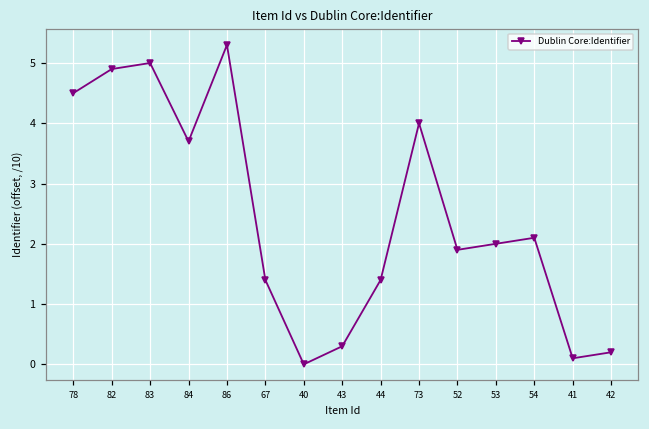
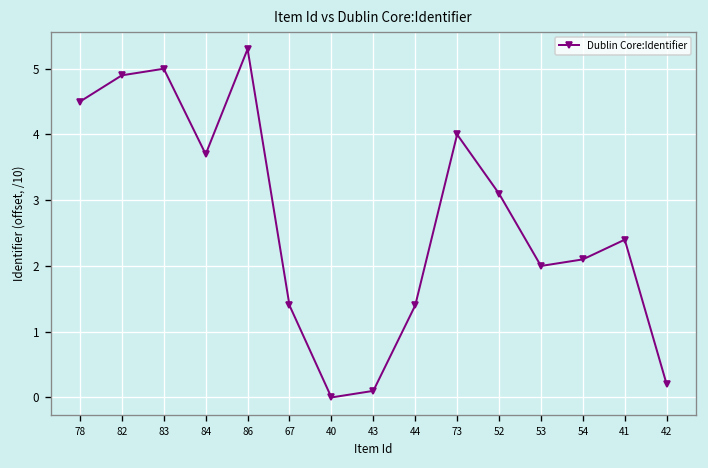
  {
    "78": 4.5,
    "82": 4.9,
    "83": 5.0,
    "84": 3.7,
    "86": 5.3,
    "67": 1.4,
    "40": 0.0,
-   "43": 0.3,
+   "43": 0.1,
    "44": 1.4,
    "73": 4.0,
-   "52": 1.9,
+   "52": 3.1,
    "53": 2.0,
    "54": 2.1,
-   "41": 0.1,
+   "41": 2.4,
    "42": 0.2
  }
